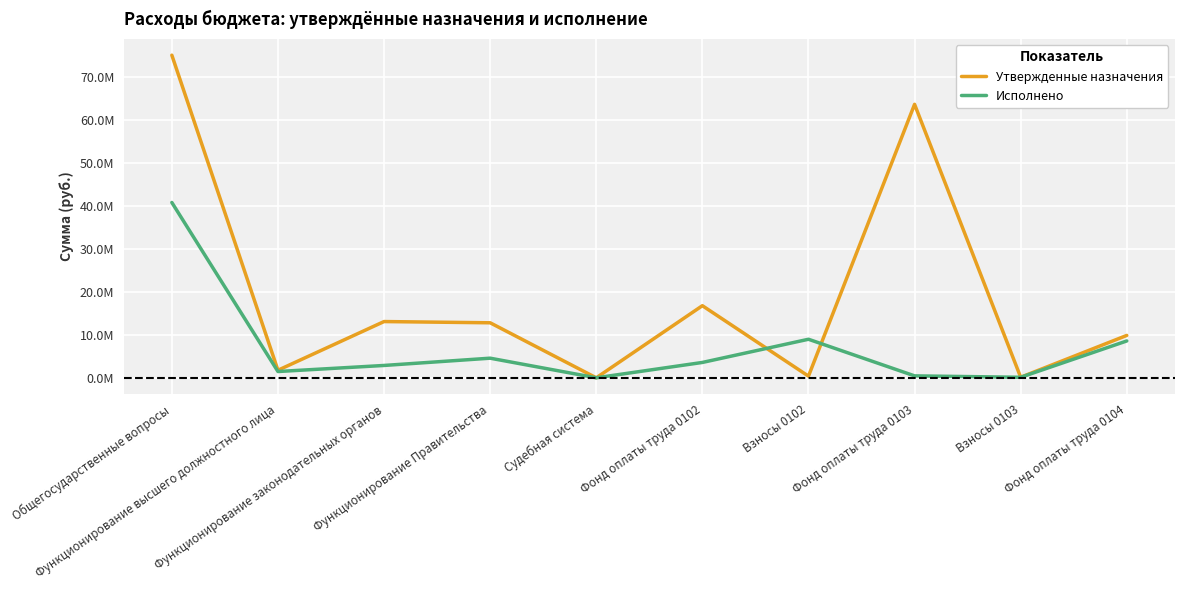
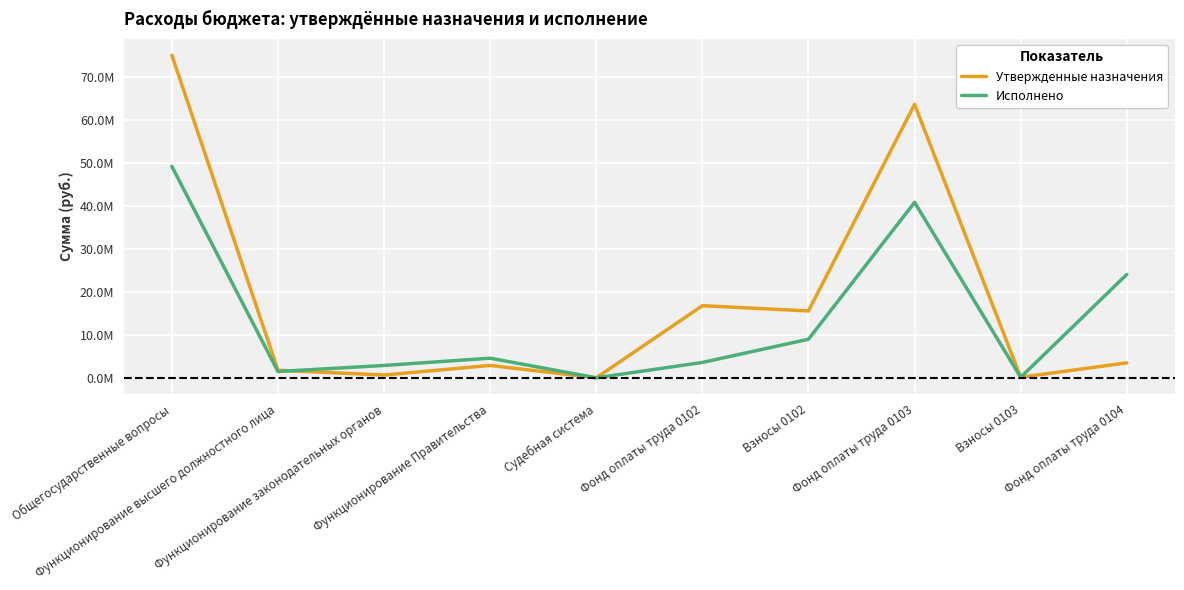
  {
    "Утвержденные назначения": {
      "Общегосударственные вопросы": 75000000,
-     "Функционирование законодательных органов": 13000000,
-     "Функционирование Правительства": 13000000,
+     "Функционирование законодательных органов": 1000000,
+     "Функционирование Правительства": 3000000,
      "Фонд оплаты труда 0102": 17000000,
-     "Взносы 0102": 0,
+     "Взносы 0102": 16000000,
      "Фонд оплаты труда 0103": 64000000,
-     "Фонд оплаты труда 0104": 10000000
+     "Фонд оплаты труда 0104": 4000000
    },
    "Исполнено": {
-     "Общегосударственные вопросы": 41000000,
+     "Общегосударственные вопросы": 49000000,
      "Функционирование законодательных органов": 3000000,
      "Функционирование Правительства": 5000000,
      "Фонд оплаты труда 0102": 4000000,
      "Взносы 0102": 9000000,
-     "Фонд оплаты труда 0103": 0,
-     "Фонд оплаты труда 0104": 9000000
+     "Фонд оплаты труда 0103": 41000000,
+     "Фонд оплаты труда 0104": 24000000
    }
  }
